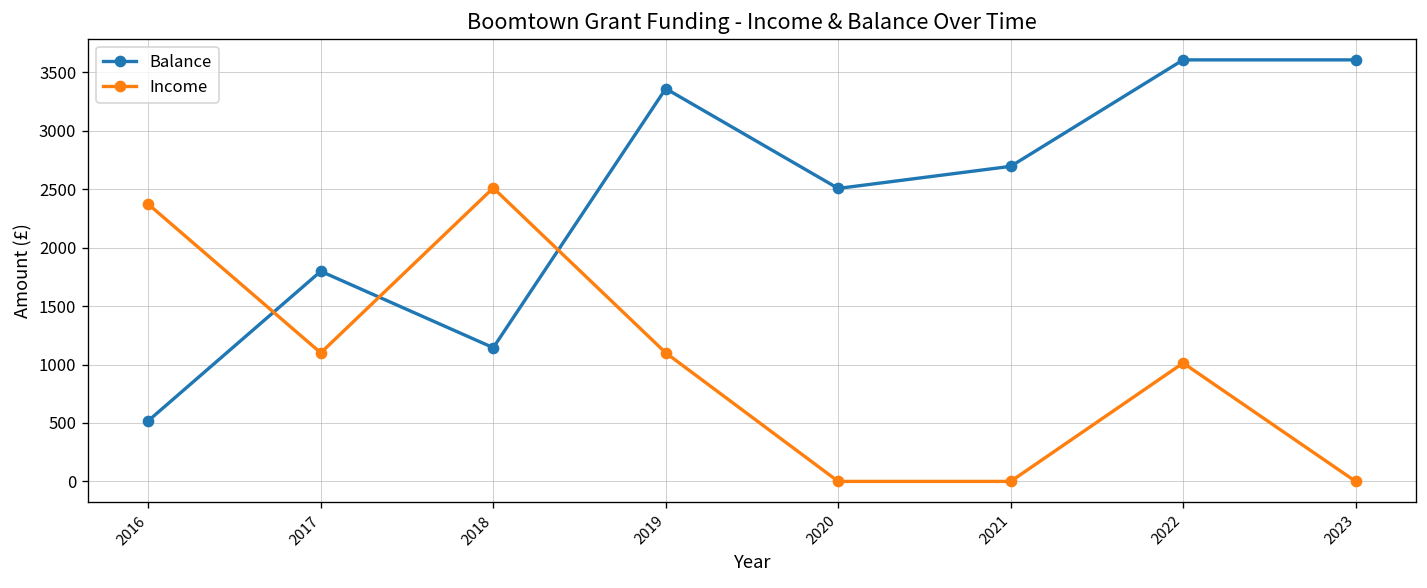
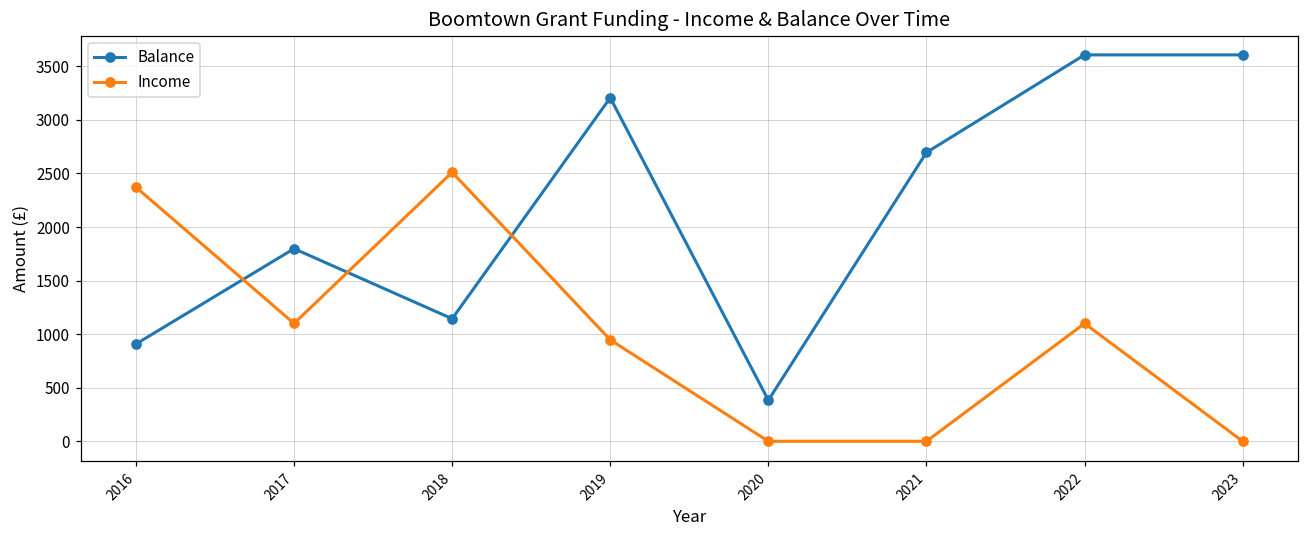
  {
    "Balance": {
-     "2016": 500,
+     "2016": 900,
      "2017": 1800,
      "2018": 1100,
-     "2019": 3400,
-     "2020": 2500,
+     "2019": 3200,
+     "2020": 400,
      "2021": 2700,
      "2022": 3600,
      "2023": 3600
    },
    "Income": {
      "2016": 2400,
      "2017": 1100,
      "2018": 2500,
-     "2019": 1100,
+     "2019": 900,
      "2020": 0,
      "2021": 0,
-     "2022": 1000,
+     "2022": 1100,
      "2023": 0
    }
  }
